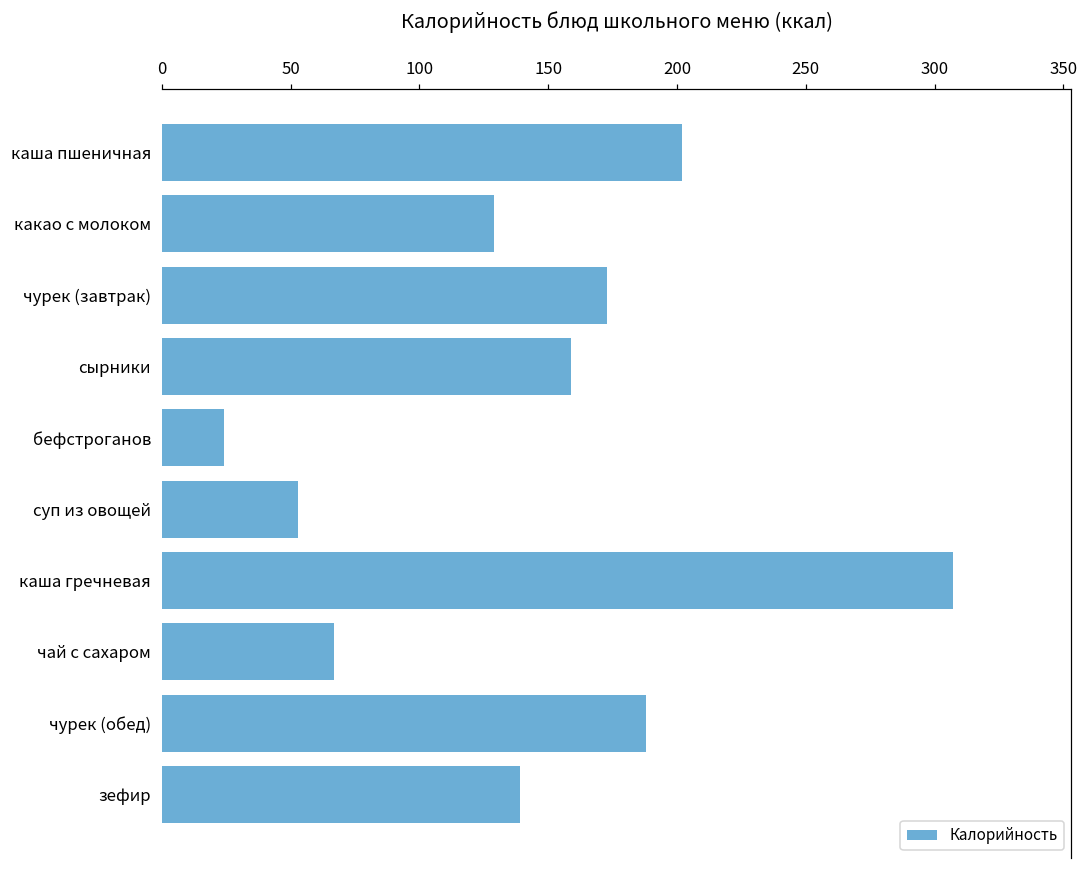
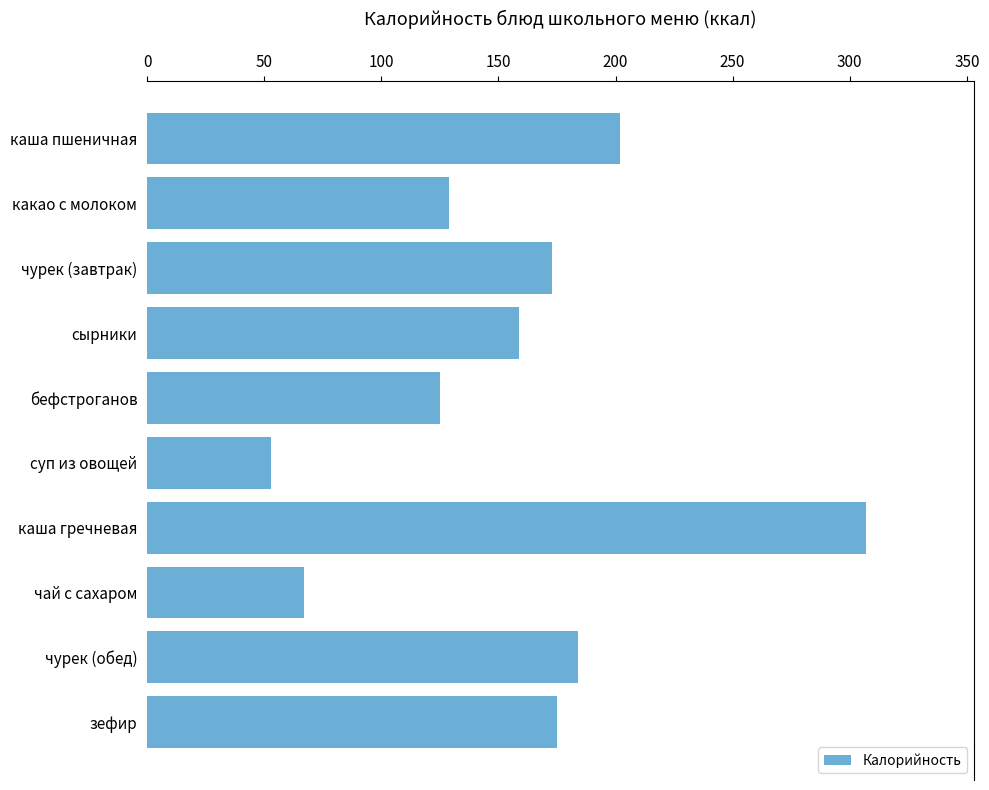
  {
    "каша пшеничная": 202,
    "какао с молоком": 129,
    "чурек (завтрак)": 173,
    "сырники": 159,
-   "бефстроганов": 24,
+   "бефстроганов": 125,
    "суп из овощей": 53,
    "каша гречневая": 307,
    "чай с сахаром": 67,
-   "чурек (обед)": 188,
-   "зефир": 139
+   "чурек (обед)": 184,
+   "зефир": 175
  }
